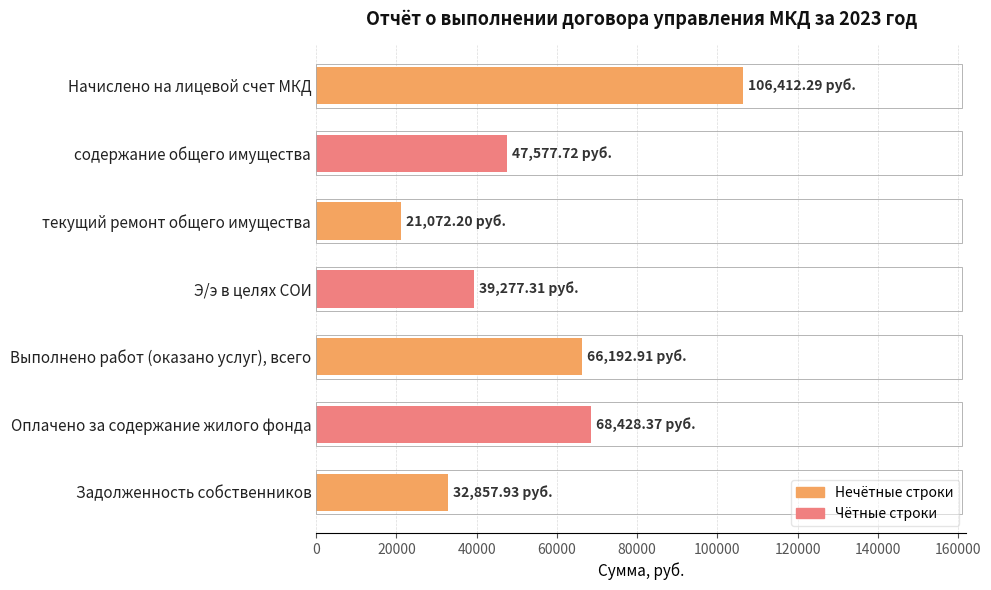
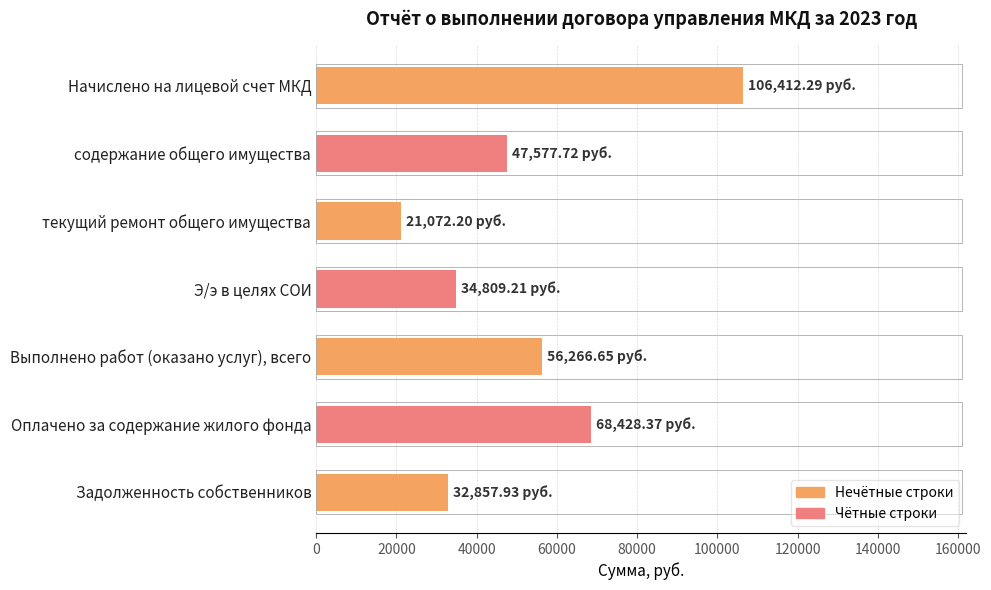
  {
    "Начислено на лицевой счет МКД": "106,412.29",
    "содержание общего имущества": "47,577.72",
    "текущий ремонт общего имущества": "21,072.20",
-   "Э/э в целях СОИ": "39,277.31",
-   "Выполнено работ (оказано услуг), всего": "66,192.91",
+   "Э/э в целях СОИ": "34,809.21",
+   "Выполнено работ (оказано услуг), всего": "56,266.65",
    "Оплачено за содержание жилого фонда": "68,428.37",
    "Задолженность собственников": "32,857.93"
  }
